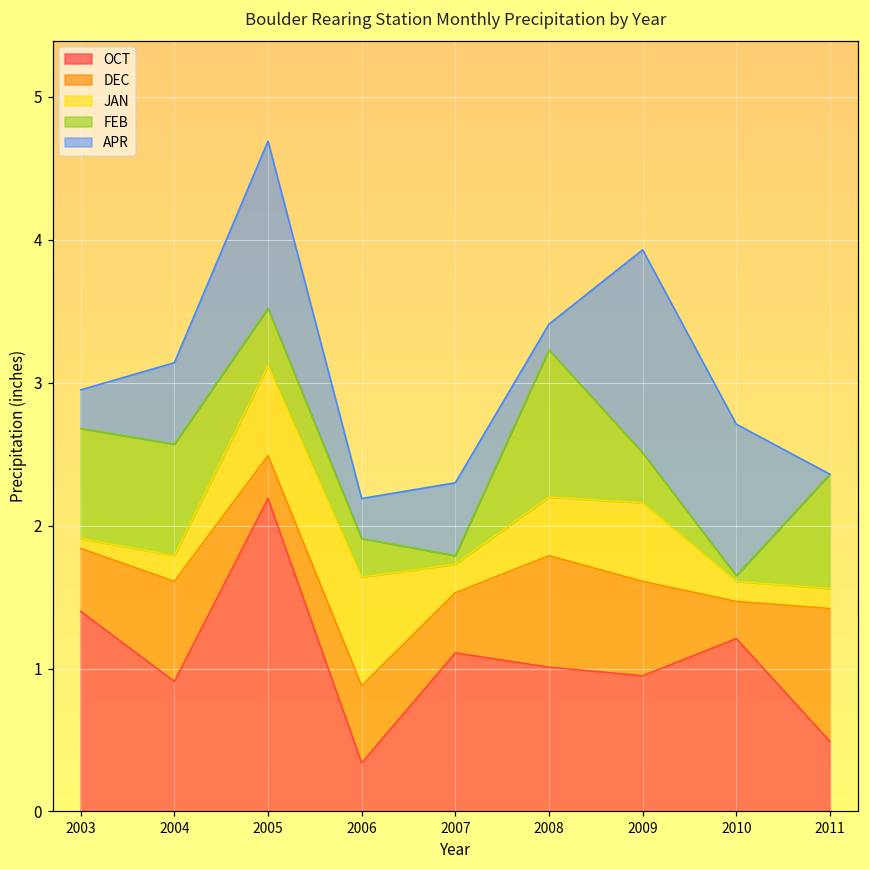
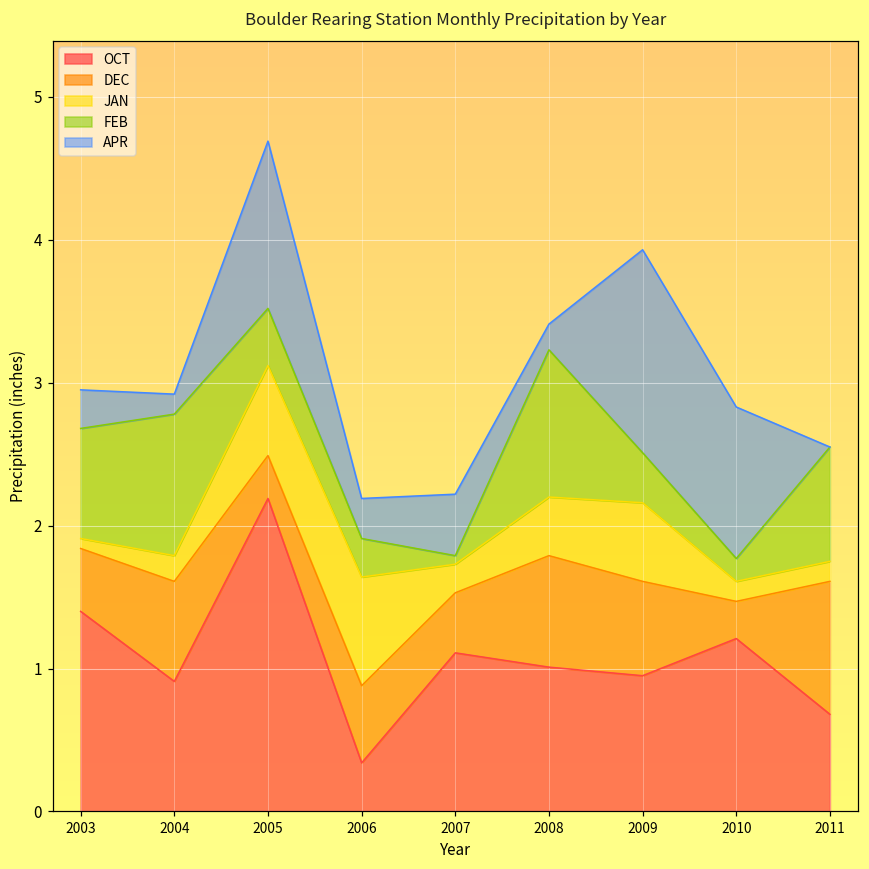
  {
    "OCT": {
      "2003": 1.40,
      "2004": 0.91,
      "2005": 2.19,
      "2006": 0.34,
      "2007": 1.11,
      "2008": 1.01,
      "2009": 0.95,
      "2010": 1.21,
-     "2011": 0.49
+     "2011": 0.68
    },
    "DEC": {
      "2003": 0.44,
      "2004": 0.70,
      "2005": 0.30,
      "2006": 0.54,
      "2007": 0.42,
      "2008": 0.78,
      "2009": 0.66,
      "2010": 0.26,
      "2011": 0.93
    },
    "JAN": {
      "2003": 0.07,
      "2004": 0.18,
      "2005": 0.63,
      "2006": 0.76,
      "2007": 0.20,
      "2008": 0.41,
      "2009": 0.55,
      "2010": 0.14,
      "2011": 0.14
    },
    "FEB": {
      "2003": 0.77,
-     "2004": 0.78,
+     "2004": 0.99,
      "2005": 0.40,
      "2006": 0.27,
      "2007": 0.06,
      "2008": 1.03,
      "2009": 0.35,
-     "2010": 0.04
+     "2010": 0.16
    },
    "APR": {
      "2003": 0.27,
-     "2004": 0.57,
+     "2004": 0.14,
      "2005": 1.17,
      "2006": 0.28,
-     "2007": 0.51,
+     "2007": 0.43,
      "2008": 0.18,
      "2009": 1.42,
      "2010": 1.06
    }
  }
